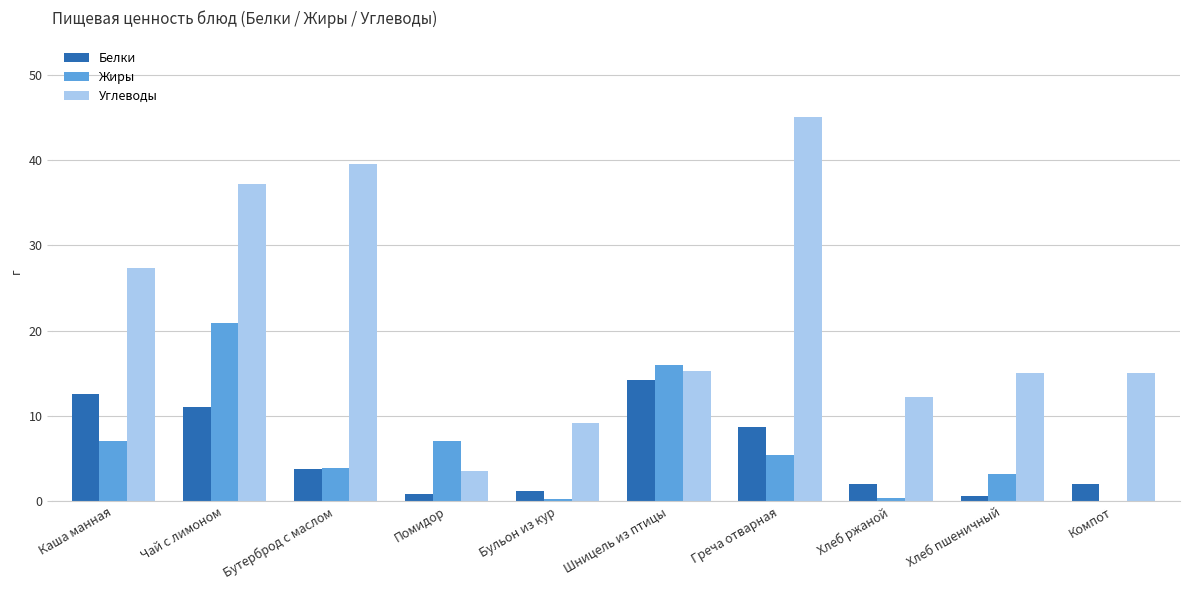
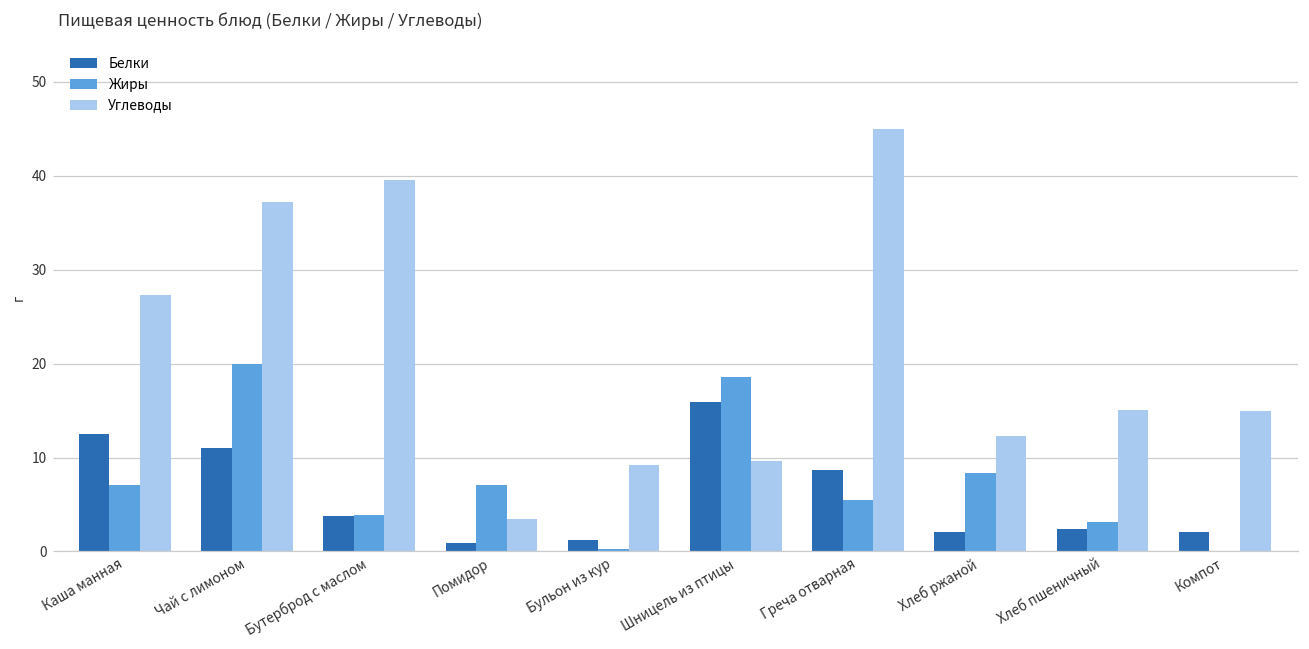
  {
    "Белки": {
      "Каша манная": 13,
      "Чай с лимоном": 11,
      "Бутерброд с маслом": 4,
      "Помидор": 1,
      "Бульон из кур": 1,
-     "Шницель из птицы": 14,
+     "Шницель из птицы": 16,
      "Греча отварная": 9,
      "Хлеб ржаной": 2,
-     "Хлеб пшеничный": 1,
+     "Хлеб пшеничный": 2,
      "Компот": 2
    },
    "Жиры": {
      "Каша манная": 7,
-     "Чай с лимоном": 21,
+     "Чай с лимоном": 20,
      "Бутерброд с маслом": 4,
      "Помидор": 7,
-     "Шницель из птицы": 16,
+     "Шницель из птицы": 19,
      "Греча отварная": 5,
-     "Хлеб ржаной": 0,
+     "Хлеб ржаной": 8,
      "Хлеб пшеничный": 3,
      "Компот": 0
    },
    "Углеводы": {
      "Каша манная": 27,
      "Чай с лимоном": 37,
      "Бутерброд с маслом": 40,
      "Помидор": 4,
      "Бульон из кур": 9,
-     "Шницель из птицы": 15,
+     "Шницель из птицы": 10,
      "Греча отварная": 45,
      "Хлеб ржаной": 12,
      "Хлеб пшеничный": 15,
      "Компот": 15
    }
  }
